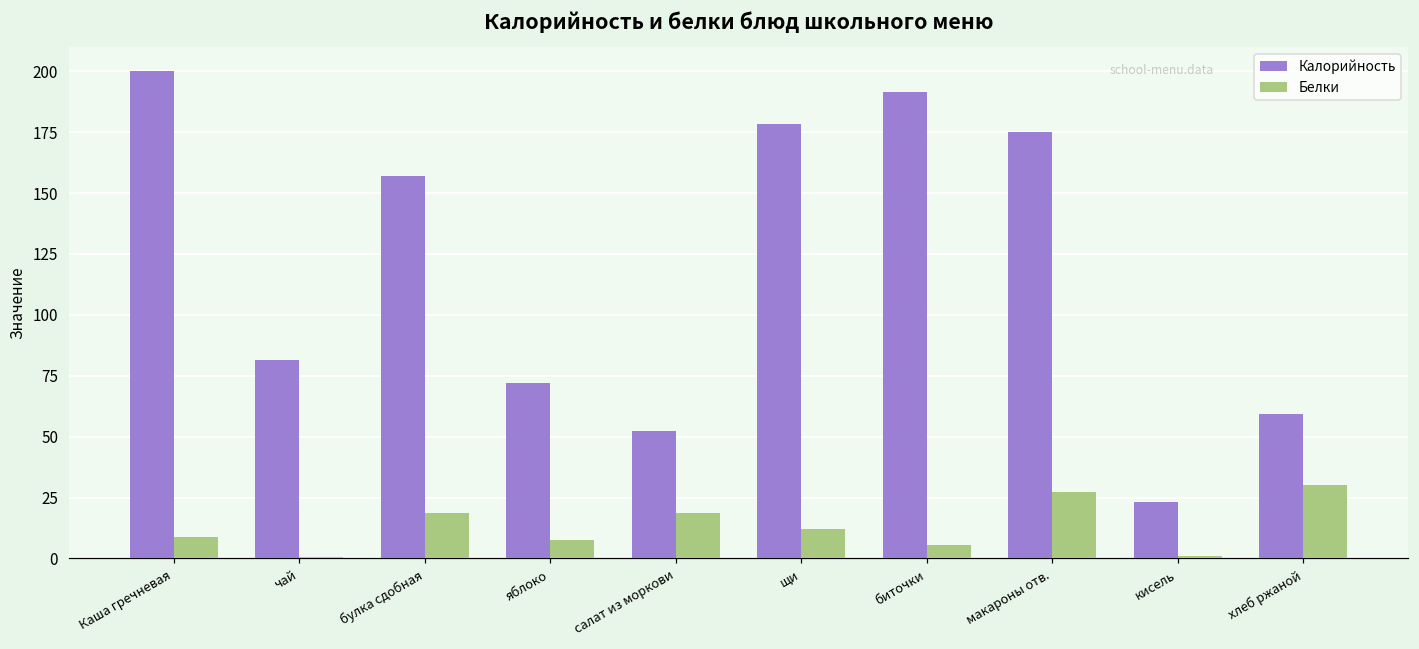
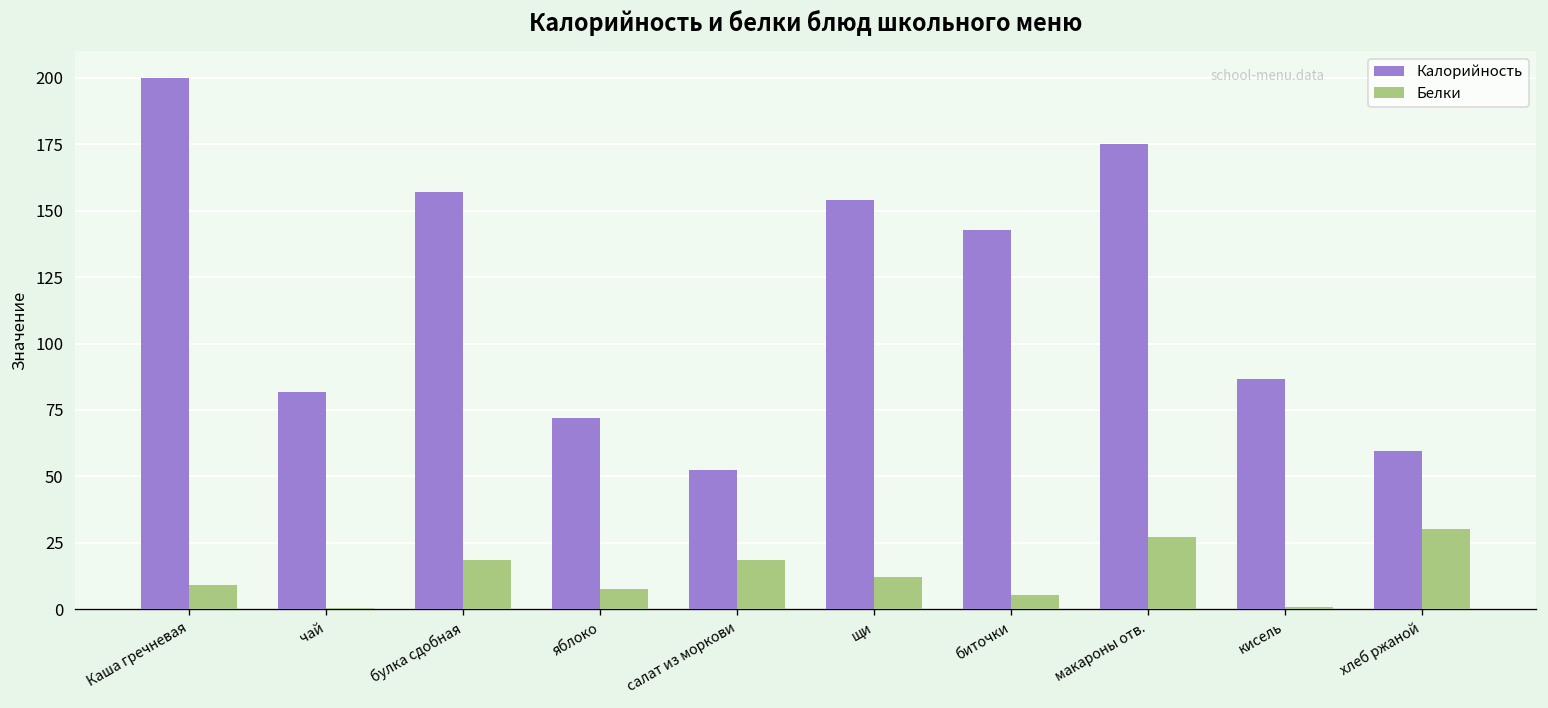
  {
    "Калорийность": {
      "Каша гречневая": 200,
      "чай": 82,
      "булка сдобная": 157,
      "яблоко": 72,
      "салат из моркови": 52,
-     "щи": 178,
-     "биточки": 191,
+     "щи": 154,
+     "биточки": 143,
      "макароны отв.": 175,
-     "кисель": 23,
+     "кисель": 87,
      "хлеб ржаной": 59
    },
    "Белки": {
      "Каша гречневая": 9,
      "булка сдобная": 18,
      "яблоко": 8,
      "салат из моркови": 18,
      "щи": 12,
      "биточки": 5,
      "макароны отв.": 27,
      "хлеб ржаной": 30
    }
  }
